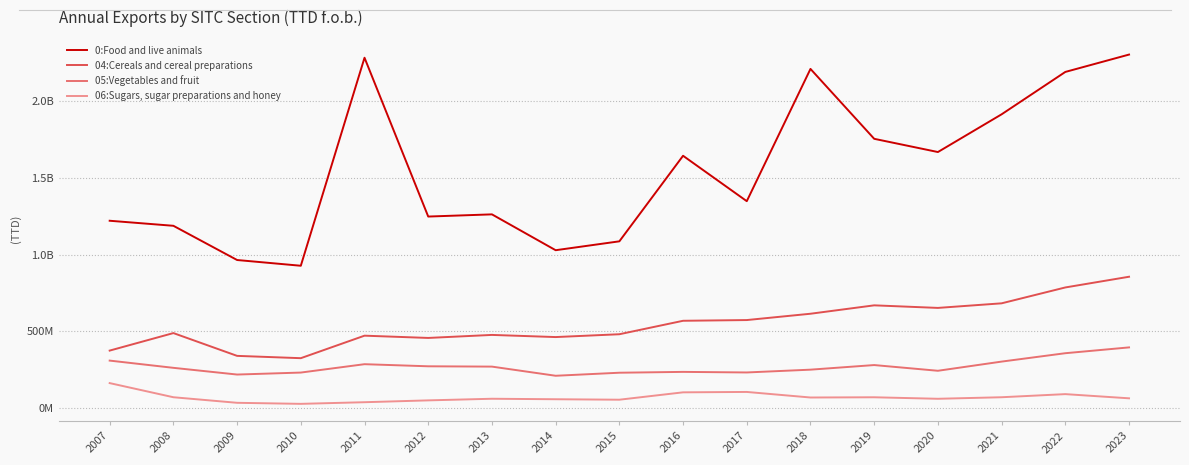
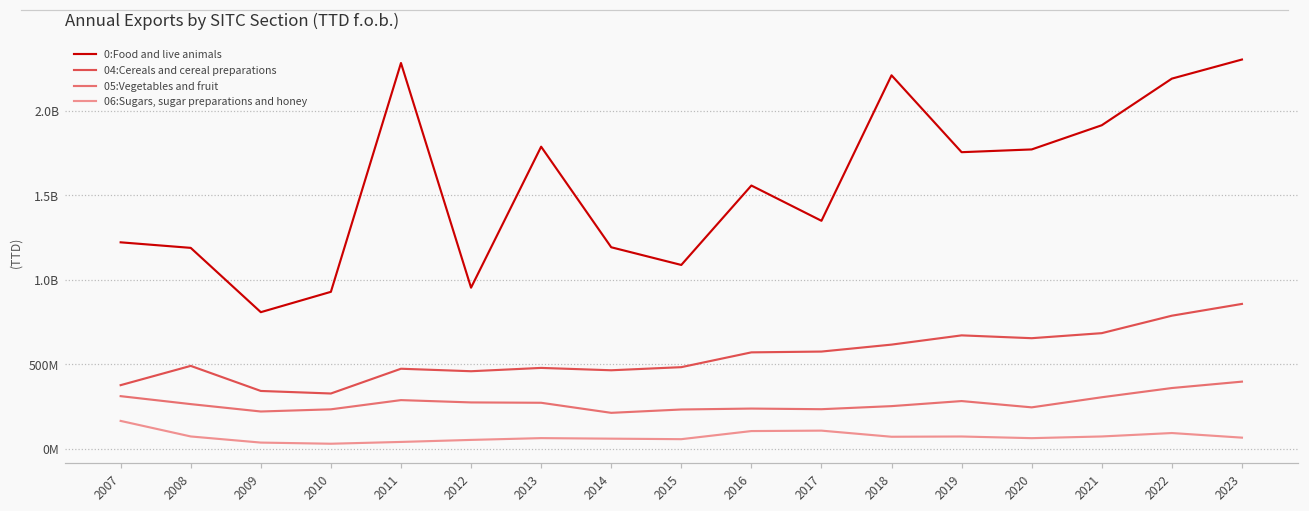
  {
    "0:Food and live animals": {
      "2007": 1220000000,
      "2008": 1190000000,
-     "2009": 970000000,
+     "2009": 810000000,
      "2010": 930000000,
      "2011": 2280000000,
-     "2012": 1250000000,
-     "2013": 1260000000,
-     "2014": 1030000000,
+     "2012": 950000000,
+     "2013": 1790000000,
+     "2014": 1190000000,
      "2015": 1090000000,
-     "2016": 1640000000,
+     "2016": 1560000000,
      "2017": 1350000000,
      "2018": 2210000000,
      "2019": 1750000000,
-     "2020": 1670000000,
+     "2020": 1770000000,
      "2021": 1910000000,
      "2022": 2190000000,
      "2023": 2300000000
    }
  }
